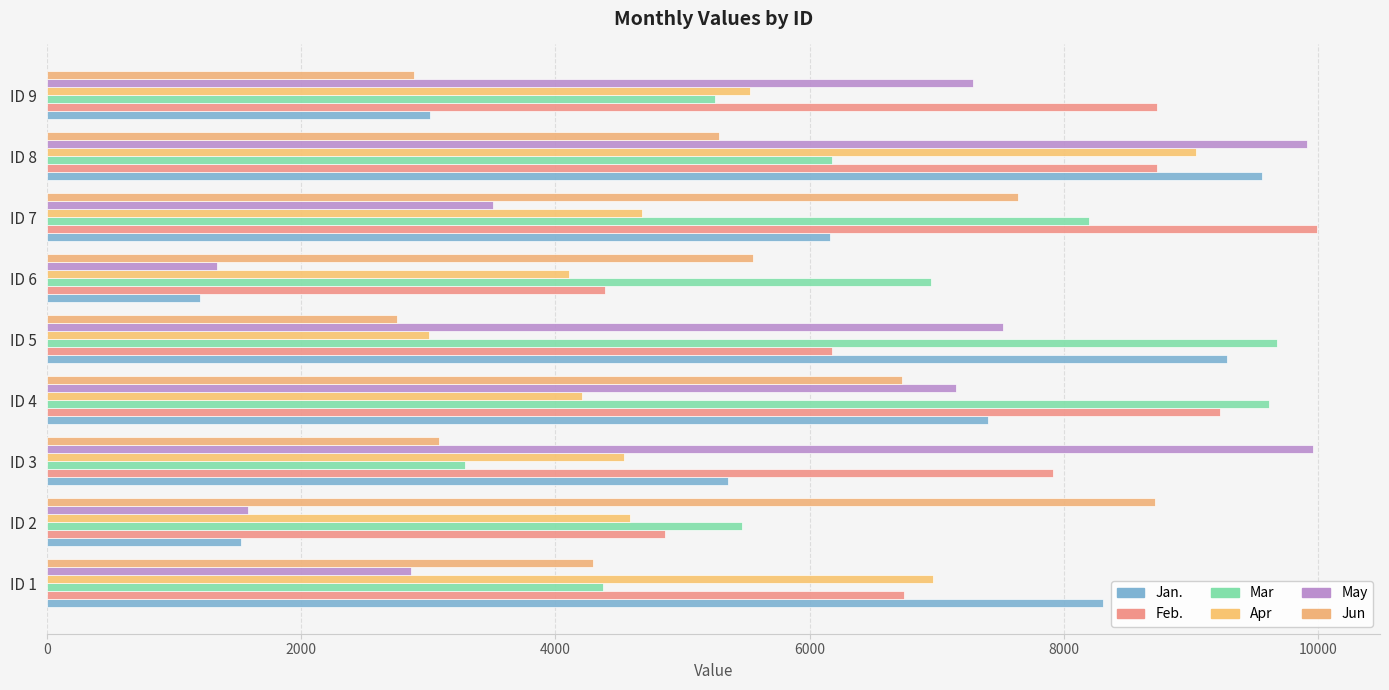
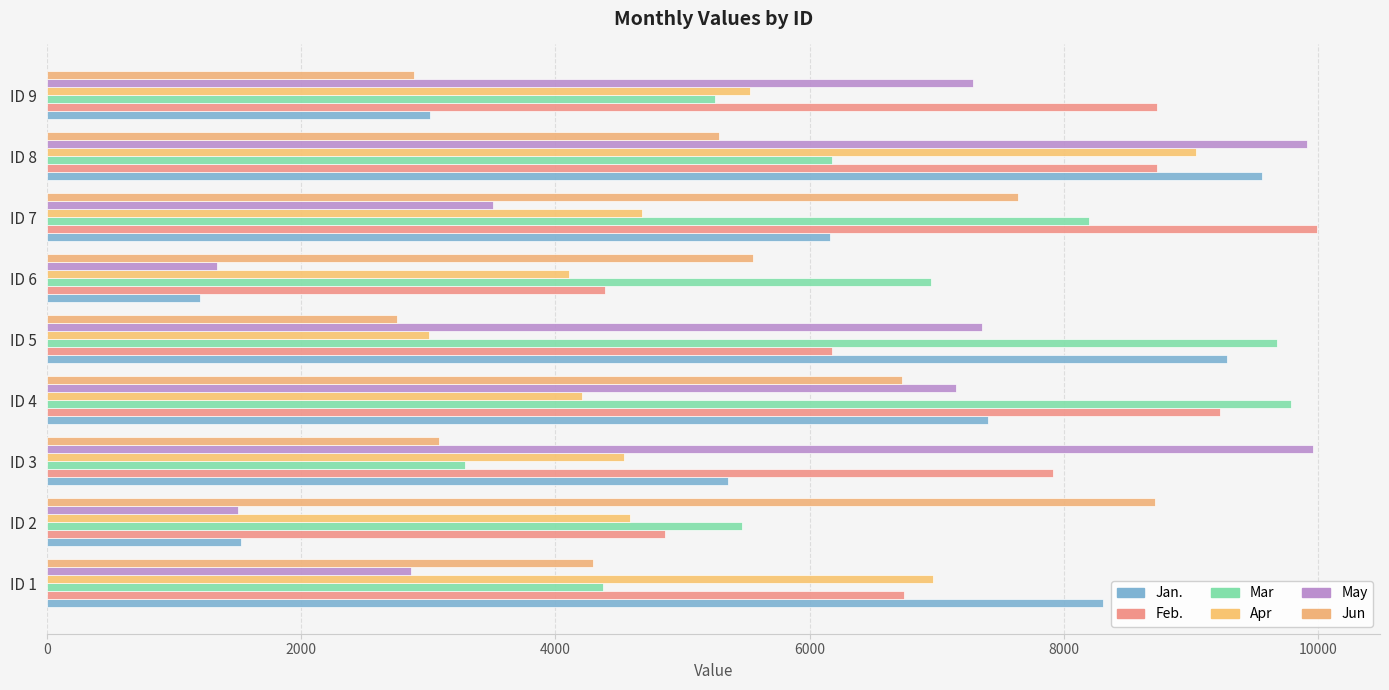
  {
    "Jan.": {
      "ID 9": 3020,
      "ID 8": 9560,
      "ID 7": 6160,
      "ID 6": 1200,
      "ID 5": 9280,
      "ID 4": 7400,
      "ID 3": 5360,
      "ID 2": 1530,
      "ID 1": 8310
    },
    "Mar": {
      "ID 9": 5260,
      "ID 8": 6180,
      "ID 7": 8190,
      "ID 6": 6950,
      "ID 5": 9670,
-     "ID 4": 9620,
+     "ID 4": 9790,
      "ID 3": 3290,
      "ID 2": 5470,
      "ID 1": 4380
    },
    "May": {
      "ID 9": 7290,
      "ID 8": 9910,
      "ID 7": 3510,
      "ID 6": 1340,
-     "ID 5": 7520,
+     "ID 5": 7360,
      "ID 4": 7150,
      "ID 3": 9960,
-     "ID 2": 1580,
+     "ID 2": 1510,
      "ID 1": 2870
    }
  }
